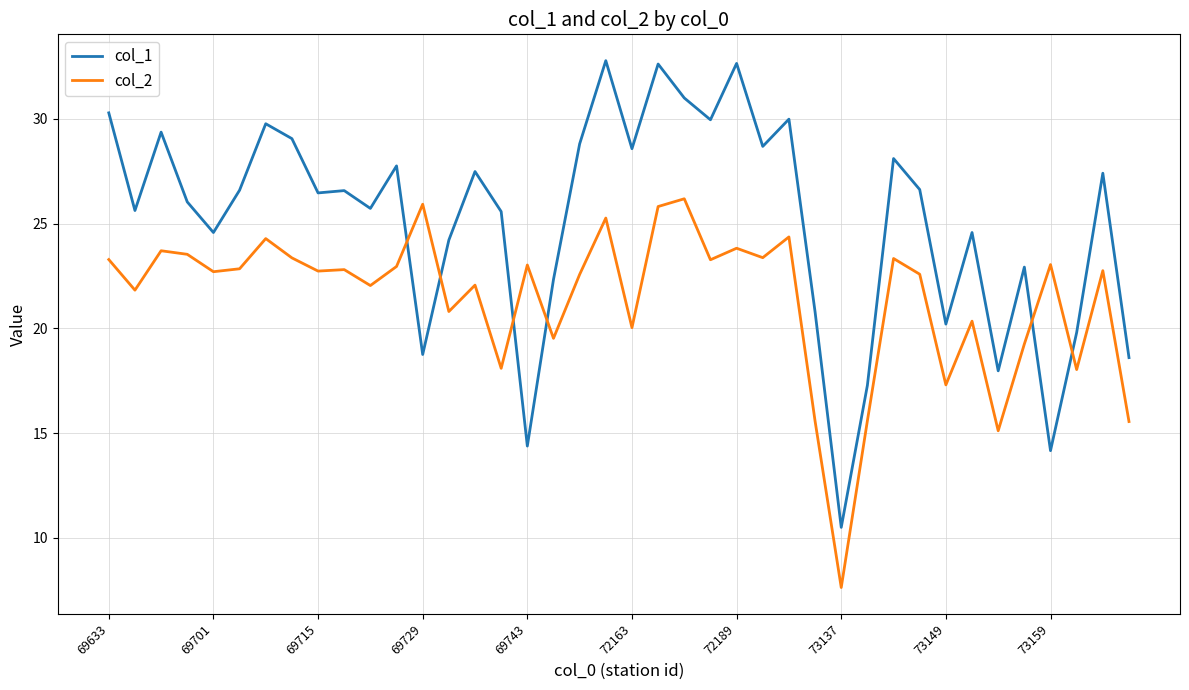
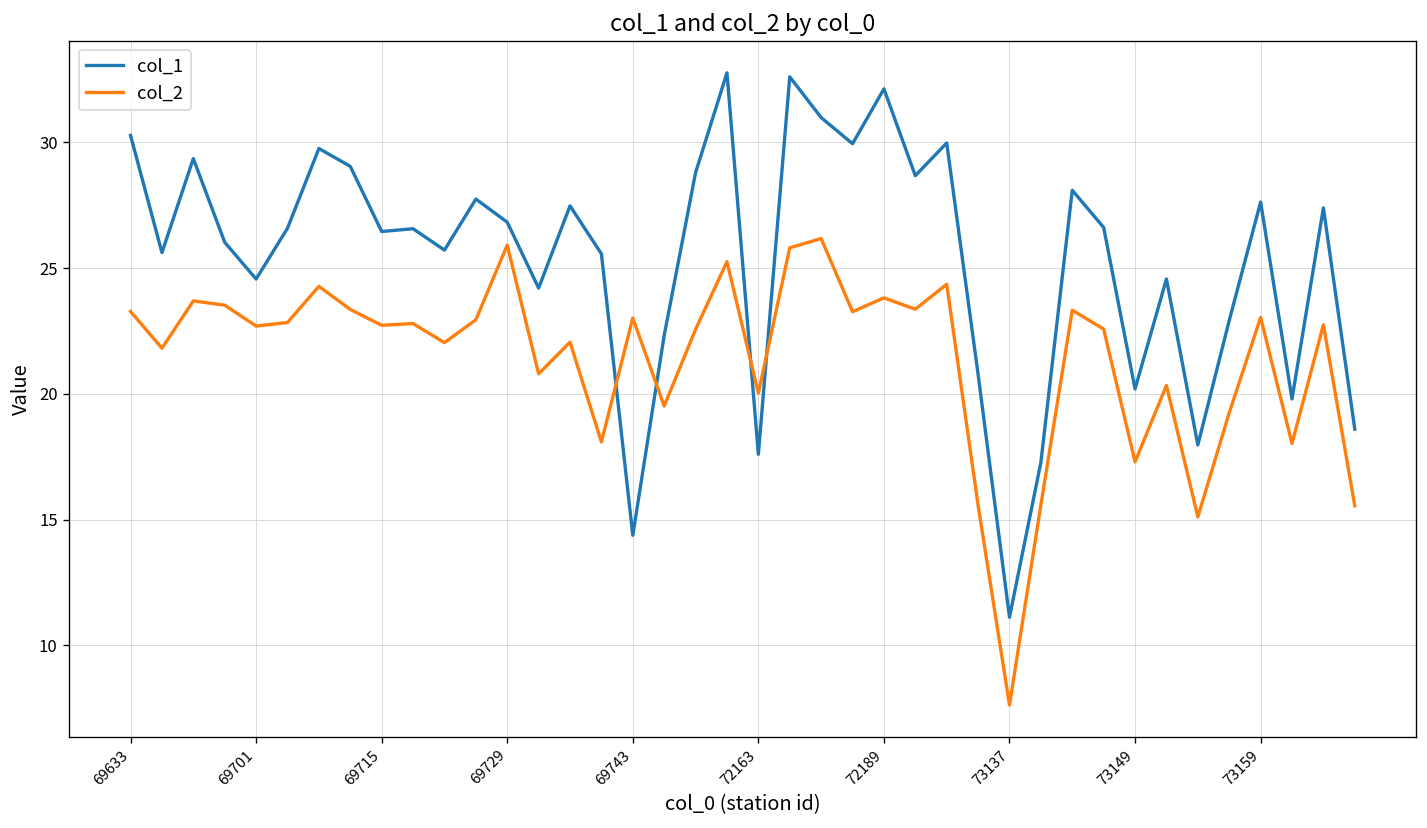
  {
    "col_1": {
      "69633": 30.3,
      "69701": 24.6,
      "69715": 26.5,
-     "69729": 18.8,
+     "69729": 26.8,
      "69743": 14.4,
-     "72163": 28.6,
-     "72189": 32.6,
-     "73137": 10.5,
+     "72163": 17.6,
+     "72189": 32.1,
+     "73137": 11.1,
      "73149": 20.2,
-     "73159": 14.2
+     "73159": 27.6
    },
    "col_2": {
      "69633": 23.3,
      "69701": 22.7,
      "69715": 22.7,
      "69729": 25.9,
      "69743": 23.0,
      "72163": 20.0,
      "72189": 23.8,
      "73137": 7.6,
      "73149": 17.3,
      "73159": 23.0
    }
  }
